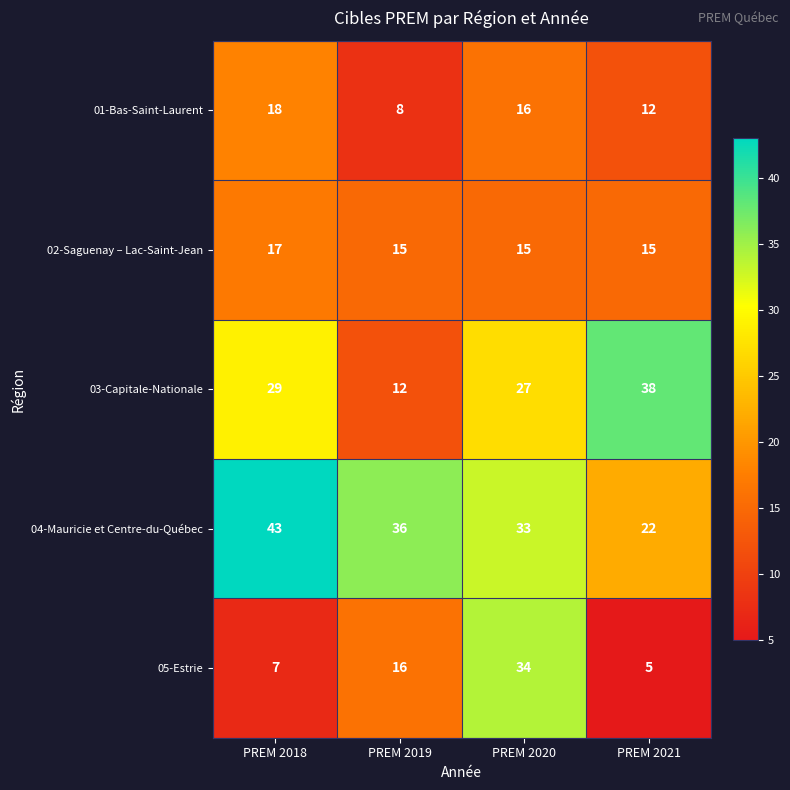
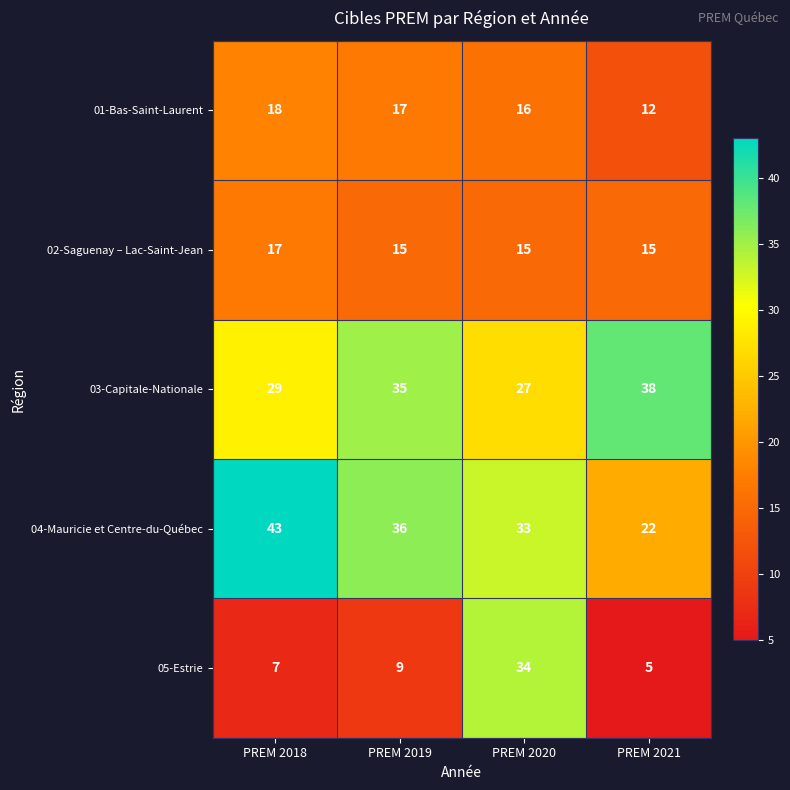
  {
    "01-Bas-Saint-Laurent": {
      "PREM 2018": 18,
-     "PREM 2019": 8,
+     "PREM 2019": 17,
      "PREM 2020": 16,
      "PREM 2021": 12
    },
    "02-Saguenay – Lac-Saint-Jean": {
      "PREM 2018": 17,
      "PREM 2019": 15,
      "PREM 2020": 15,
      "PREM 2021": 15
    },
    "03-Capitale-Nationale": {
      "PREM 2018": 29,
-     "PREM 2019": 12,
+     "PREM 2019": 35,
      "PREM 2020": 27,
      "PREM 2021": 38
    },
    "04-Mauricie et Centre-du-Québec": {
      "PREM 2018": 43,
      "PREM 2019": 36,
      "PREM 2020": 33,
      "PREM 2021": 22
    },
    "05-Estrie": {
      "PREM 2018": 7,
-     "PREM 2019": 16,
+     "PREM 2019": 9,
      "PREM 2020": 34,
      "PREM 2021": 5
    }
  }
